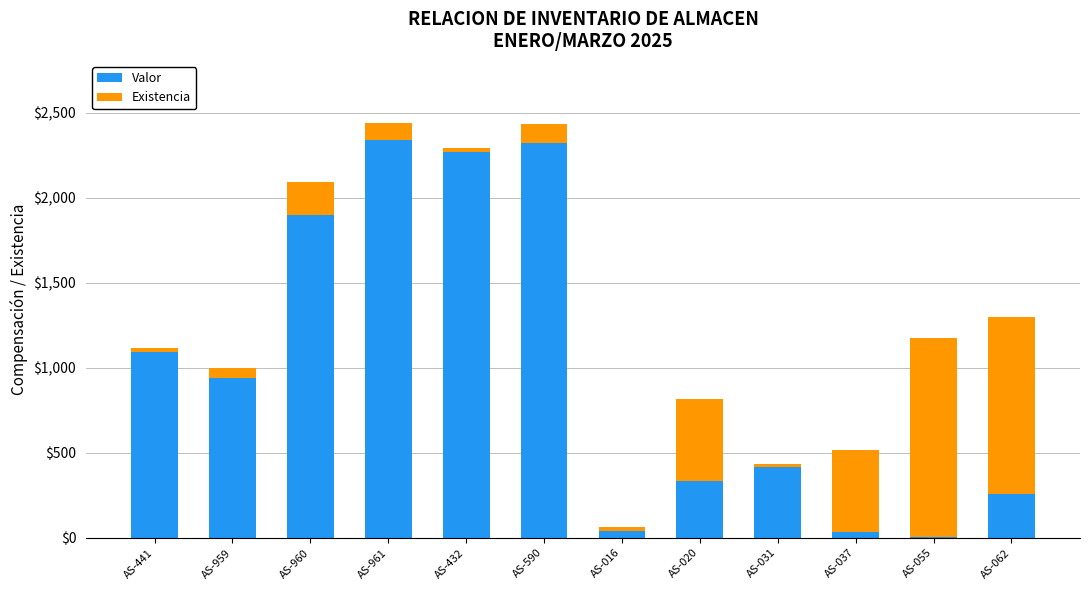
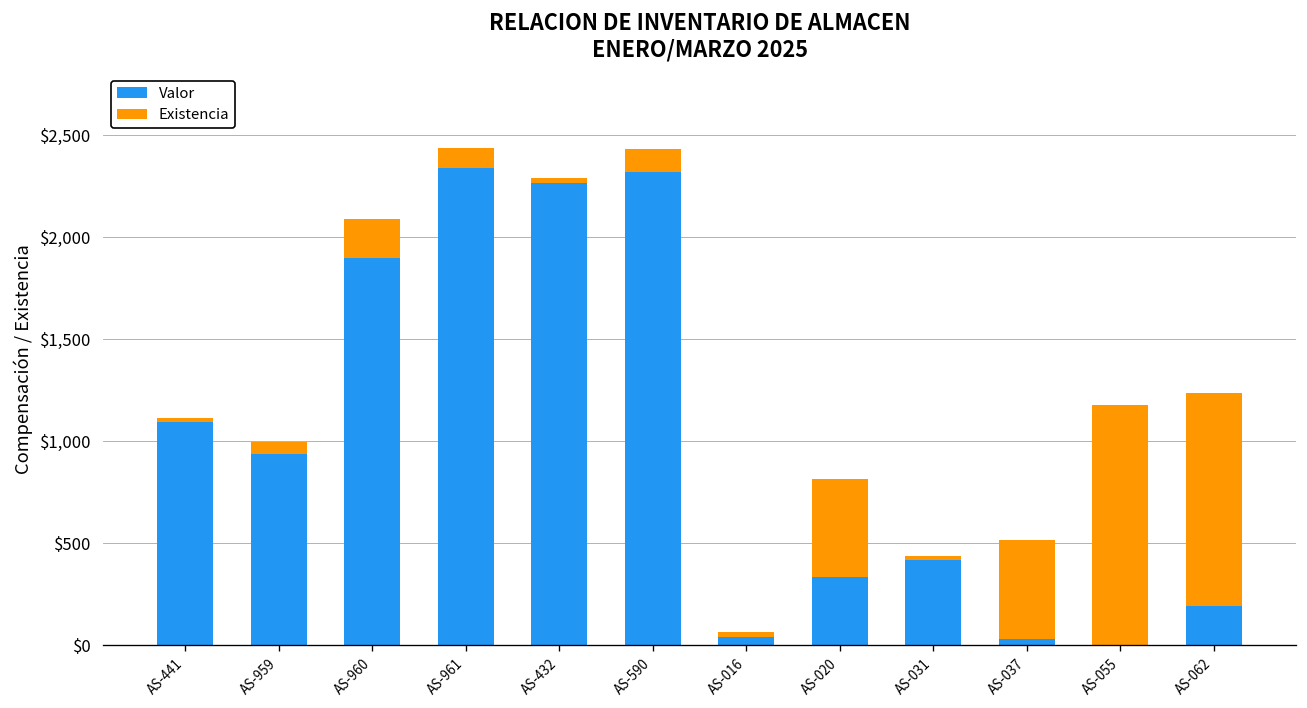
  {
    "Valor": {
      "AS-441": "$1,100",
      "AS-959": "$940",
      "AS-960": "$1,900",
      "AS-961": "$2,340",
      "AS-432": "$2,270",
      "AS-590": "$2,320",
      "AS-016": "$40",
      "AS-020": "$340",
      "AS-031": "$420",
      "AS-037": "$30",
-     "AS-062": "$260"
+     "AS-062": "$190"
    },
    "Existencia": {
      "AS-441": "$20",
      "AS-959": "$60",
      "AS-960": "$190",
      "AS-961": "$100",
      "AS-432": "$20",
      "AS-590": "$110",
      "AS-016": "$20",
      "AS-020": "$480",
      "AS-031": "$20",
      "AS-037": "$490",
      "AS-055": "$1,180",
      "AS-062": "$1,040"
    }
  }
